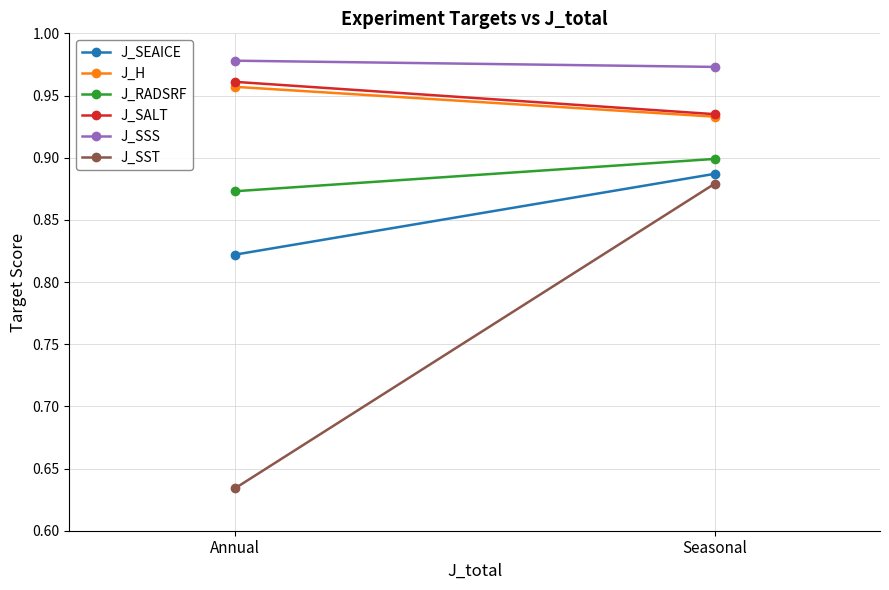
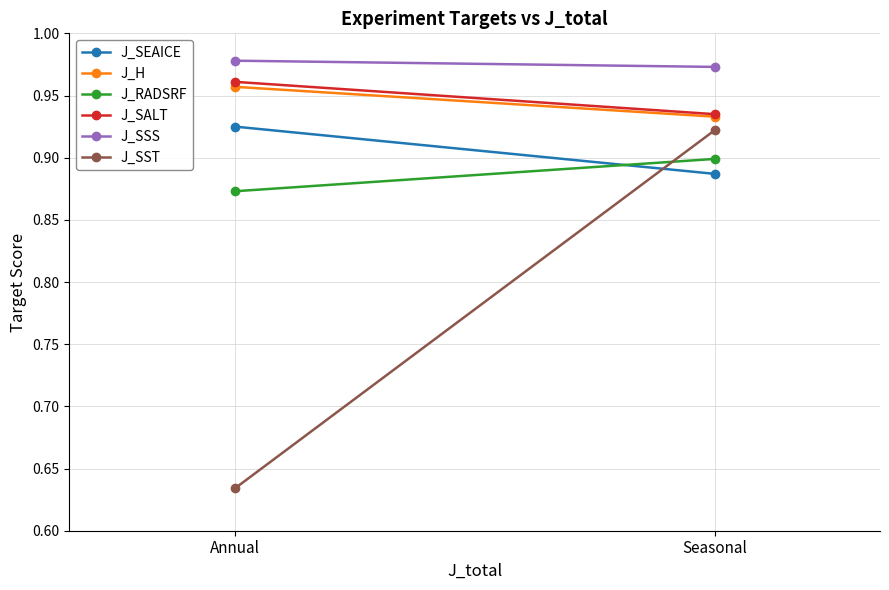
  {
    "J_SEAICE": {
-     "Annual": 0.822,
+     "Annual": 0.925,
      "Seasonal": 0.887
    },
    "J_H": {
      "Annual": 0.957
    },
    "J_RADSRF": {
      "Annual": 0.873,
      "Seasonal": 0.899
    },
    "J_SALT": {
      "Annual": 0.961
    },
    "J_SSS": {
      "Annual": 0.978,
      "Seasonal": 0.973
    },
    "J_SST": {
      "Annual": 0.634,
-     "Seasonal": 0.879
+     "Seasonal": 0.922
    }
  }
